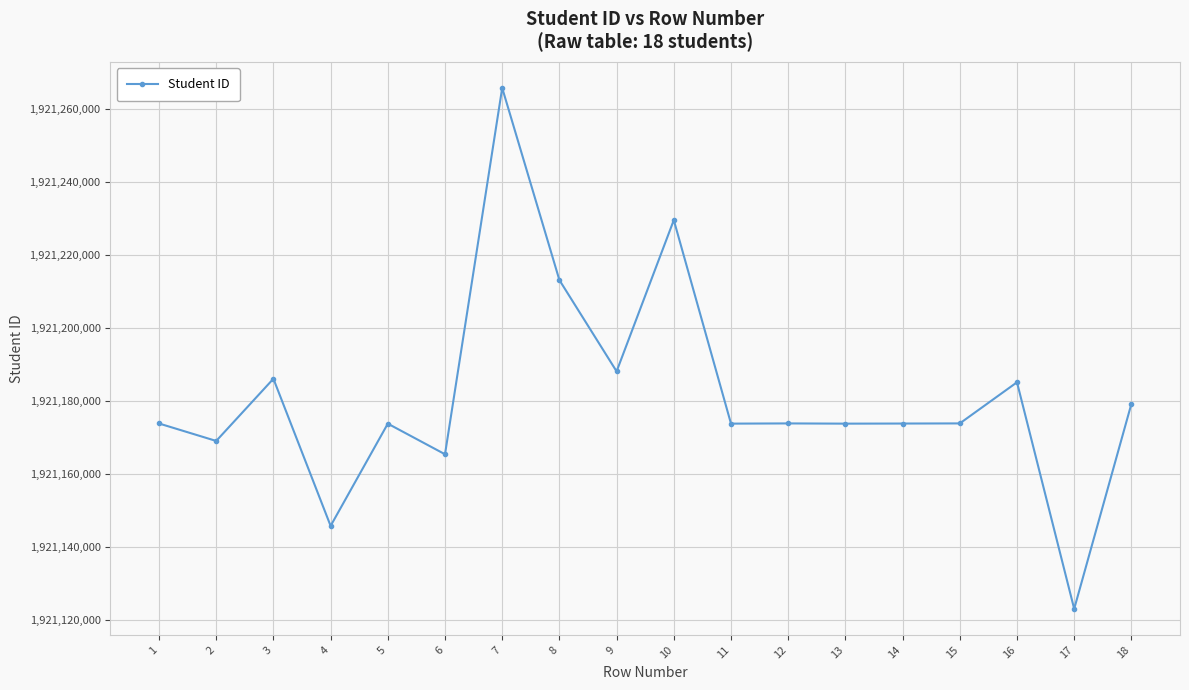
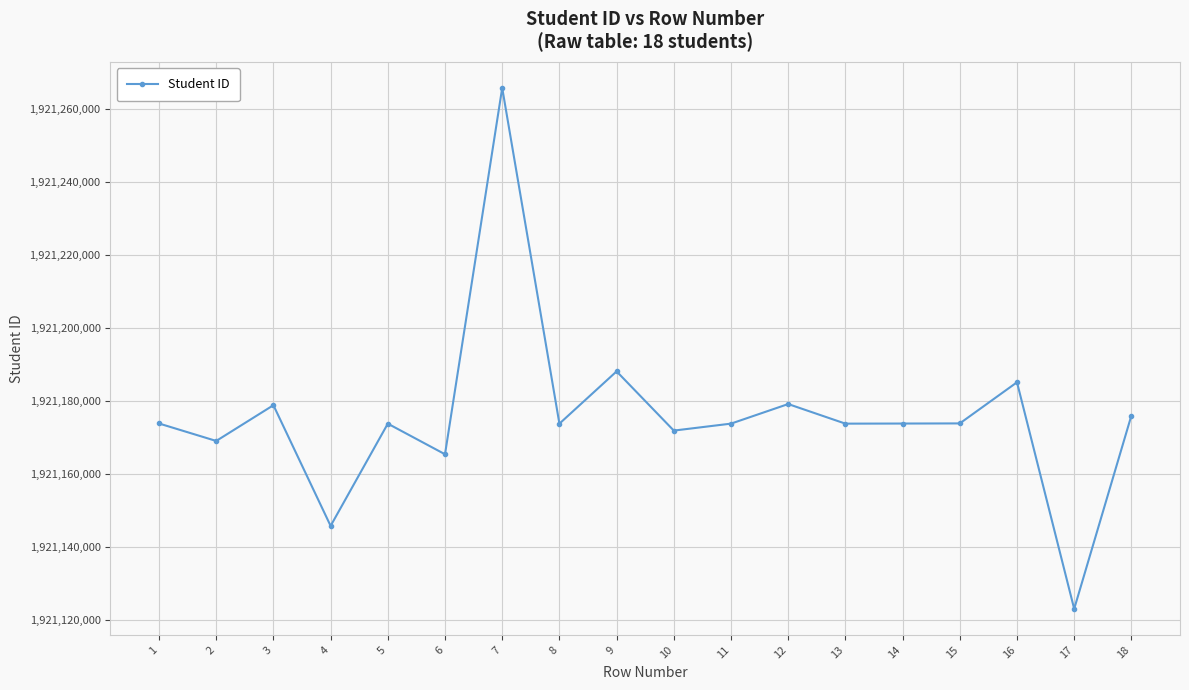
  {
    "1": "1,921,174,000",
    "2": "1,921,169,000",
-   "3": "1,921,186,000",
+   "3": "1,921,179,000",
    "4": "1,921,146,000",
    "5": "1,921,174,000",
    "6": "1,921,165,000",
    "7": "1,921,266,000",
-   "8": "1,921,213,000",
+   "8": "1,921,174,000",
    "9": "1,921,188,000",
-   "10": "1,921,230,000",
+   "10": "1,921,172,000",
    "11": "1,921,174,000",
-   "12": "1,921,174,000",
+   "12": "1,921,179,000",
    "13": "1,921,174,000",
    "14": "1,921,174,000",
    "15": "1,921,174,000",
    "16": "1,921,185,000",
    "17": "1,921,123,000",
-   "18": "1,921,179,000"
+   "18": "1,921,176,000"
  }
